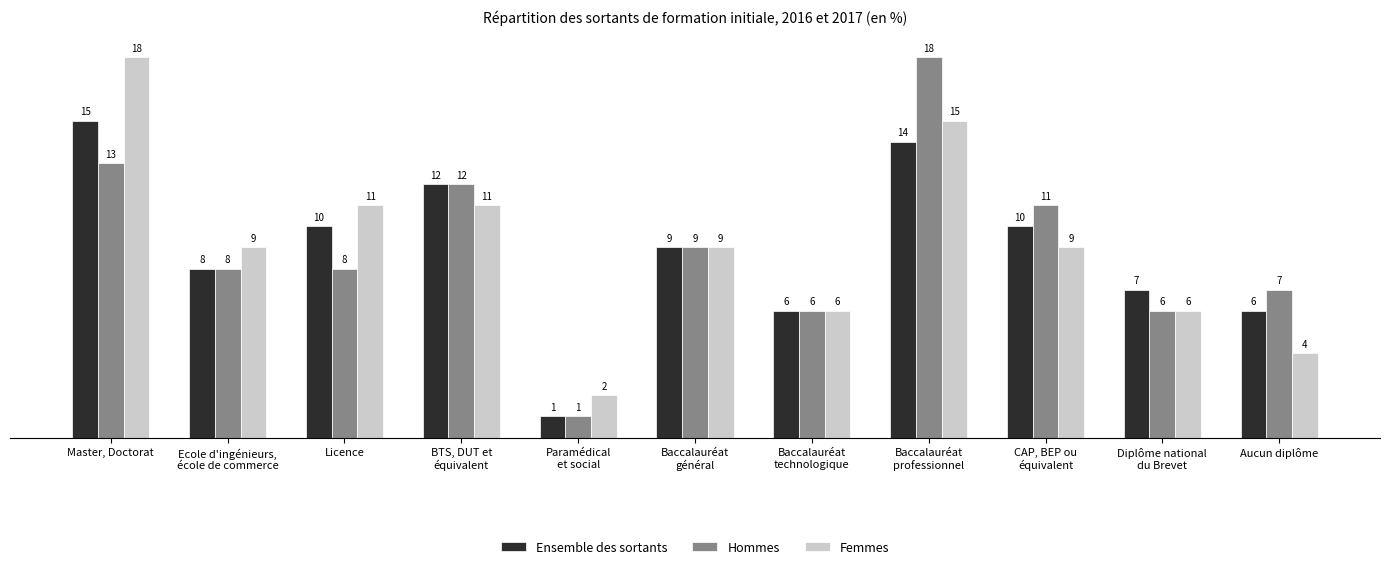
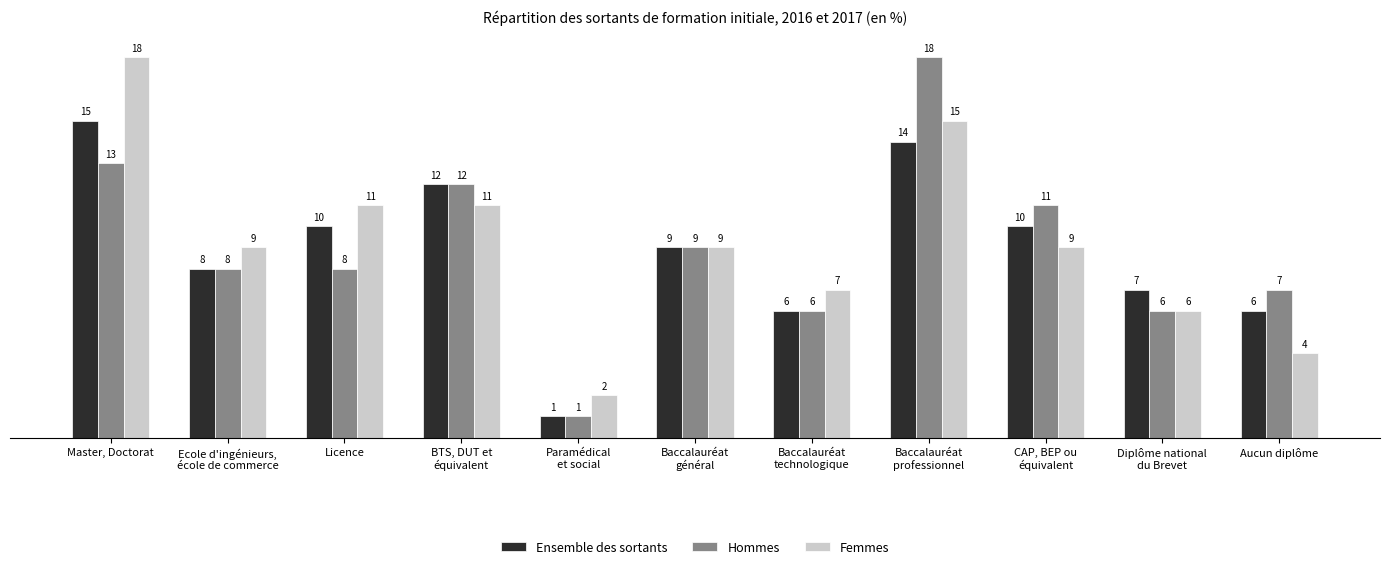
  {
    "Ensemble des sortants": {
      "Master, Doctorat": 15,
      "Ecole d'ingénieurs, école de commerce": 8,
      "Licence": 10,
      "BTS, DUT et équivalent": 12,
      "Paramédical et social": 1,
      "Baccalauréat général": 9,
      "Baccalauréat technologique": 6,
      "Baccalauréat professionnel": 14,
      "CAP, BEP ou équivalent": 10,
      "Diplôme national du Brevet": 7,
      "Aucun diplôme": 6
    },
    "Hommes": {
      "Master, Doctorat": 13,
      "Ecole d'ingénieurs, école de commerce": 8,
      "Licence": 8,
      "BTS, DUT et équivalent": 12,
      "Paramédical et social": 1,
      "Baccalauréat général": 9,
      "Baccalauréat technologique": 6,
      "Baccalauréat professionnel": 18,
      "CAP, BEP ou équivalent": 11,
      "Diplôme national du Brevet": 6,
      "Aucun diplôme": 7
    },
    "Femmes": {
      "Master, Doctorat": 18,
      "Ecole d'ingénieurs, école de commerce": 9,
      "Licence": 11,
      "BTS, DUT et équivalent": 11,
      "Paramédical et social": 2,
      "Baccalauréat général": 9,
-     "Baccalauréat technologique": 6,
+     "Baccalauréat technologique": 7,
      "Baccalauréat professionnel": 15,
      "CAP, BEP ou équivalent": 9,
      "Diplôme national du Brevet": 6,
      "Aucun diplôme": 4
    }
  }
